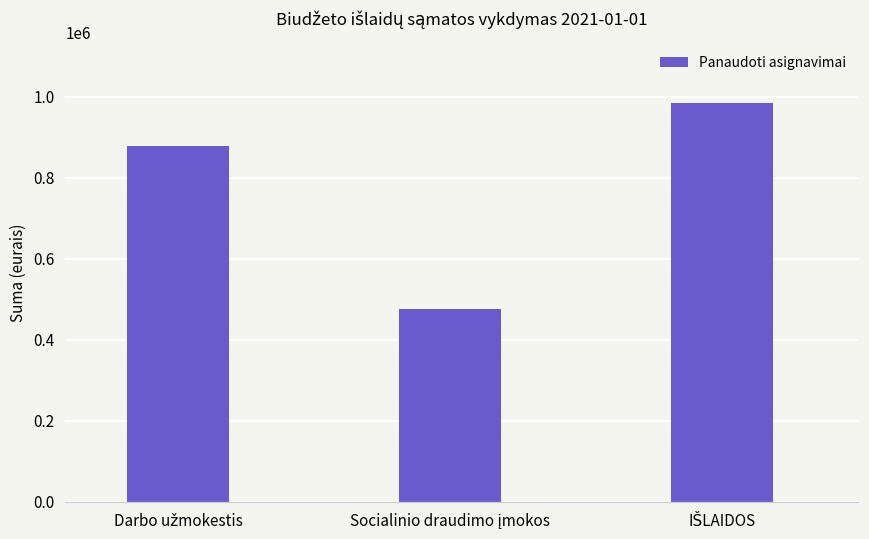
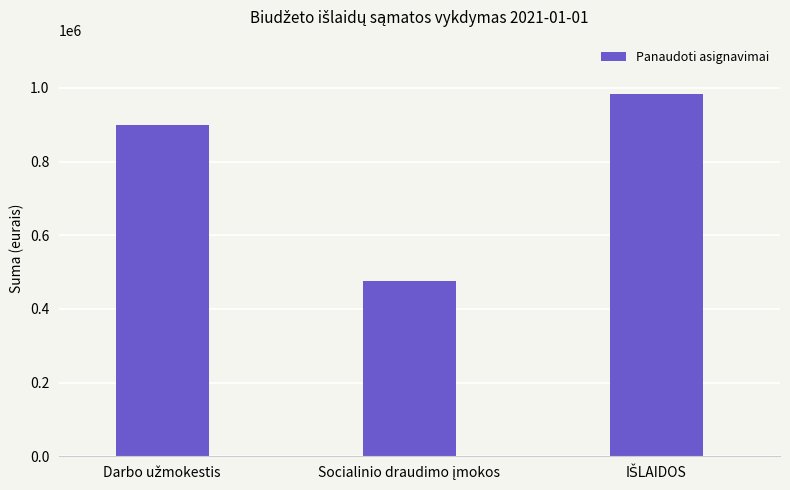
  {
-   "Darbo užmokestis": 880000,
+   "Darbo užmokestis": 900000,
    "Socialinio draudimo įmokos": 470000,
    "IŠLAIDOS": 980000
  }
